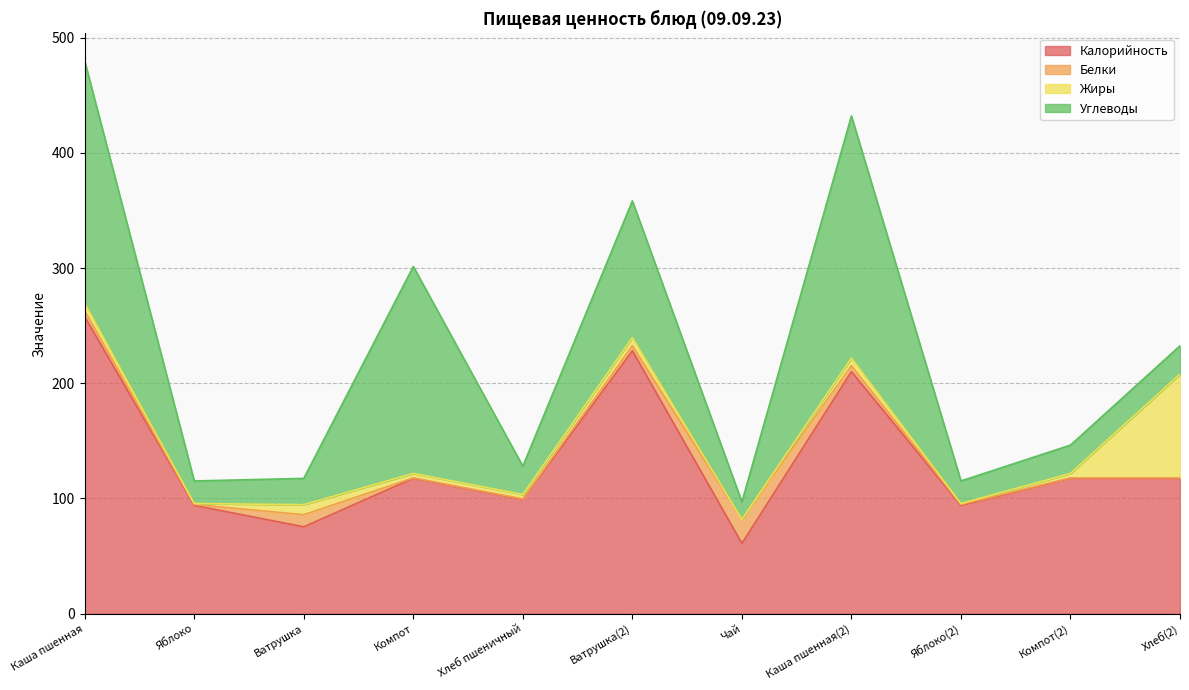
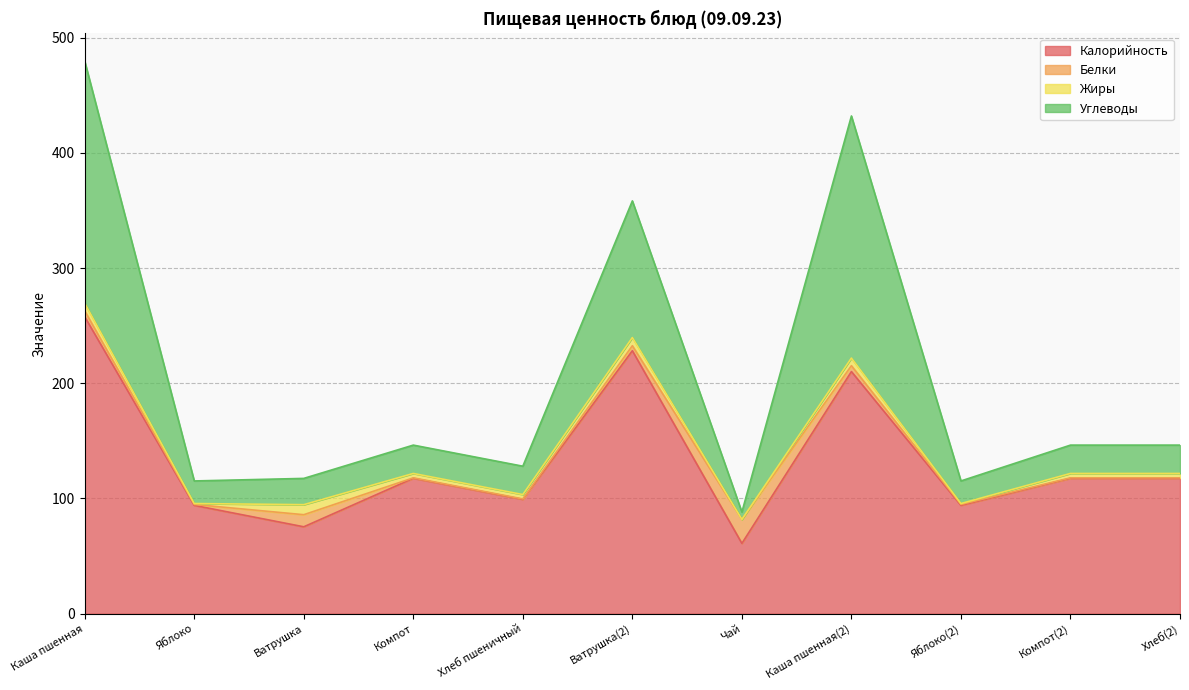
  {
    "Калорийность": {
      "Каша пшенная": 258,
      "Ватрушка": 75,
      "Ватрушка(2)": 228,
      "Чай": 61,
      "Каша пшенная(2)": 210
    },
    "Белки": {
      "Каша пшенная": 5,
      "Ватрушка": 11,
      "Ватрушка(2)": 4,
      "Каша пшенная(2)": 5
    },
    "Жиры": {
      "Каша пшенная": 7,
      "Ватрушка": 9,
      "Компот": 4,
      "Хлеб пшеничный": 4,
      "Ватрушка(2)": 7,
      "Каша пшенная(2)": 7,
      "Компот(2)": 4,
-     "Хлеб(2)": 90
+     "Хлеб(2)": 4
    },
    "Углеводы": {
      "Каша пшенная": 210,
      "Яблоко": 20,
      "Ватрушка": 23,
-     "Компот": 180,
+     "Компот": 25,
      "Хлеб пшеничный": 25,
      "Ватрушка(2)": 119,
-     "Чай": 15,
+     "Чай": 6,
      "Каша пшенная(2)": 210,
      "Яблоко(2)": 20,
      "Компот(2)": 25,
      "Хлеб(2)": 25
    }
  }
